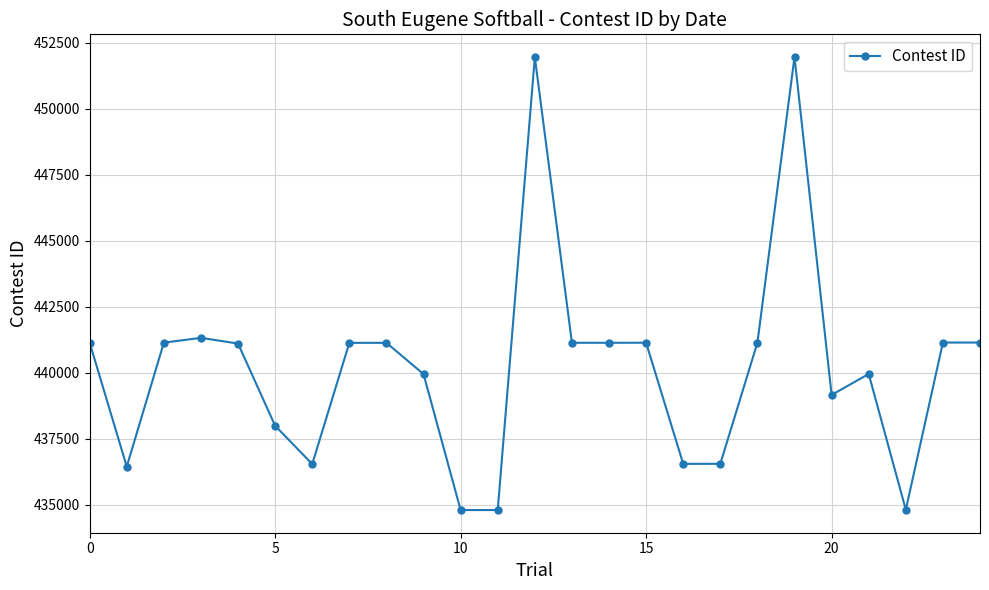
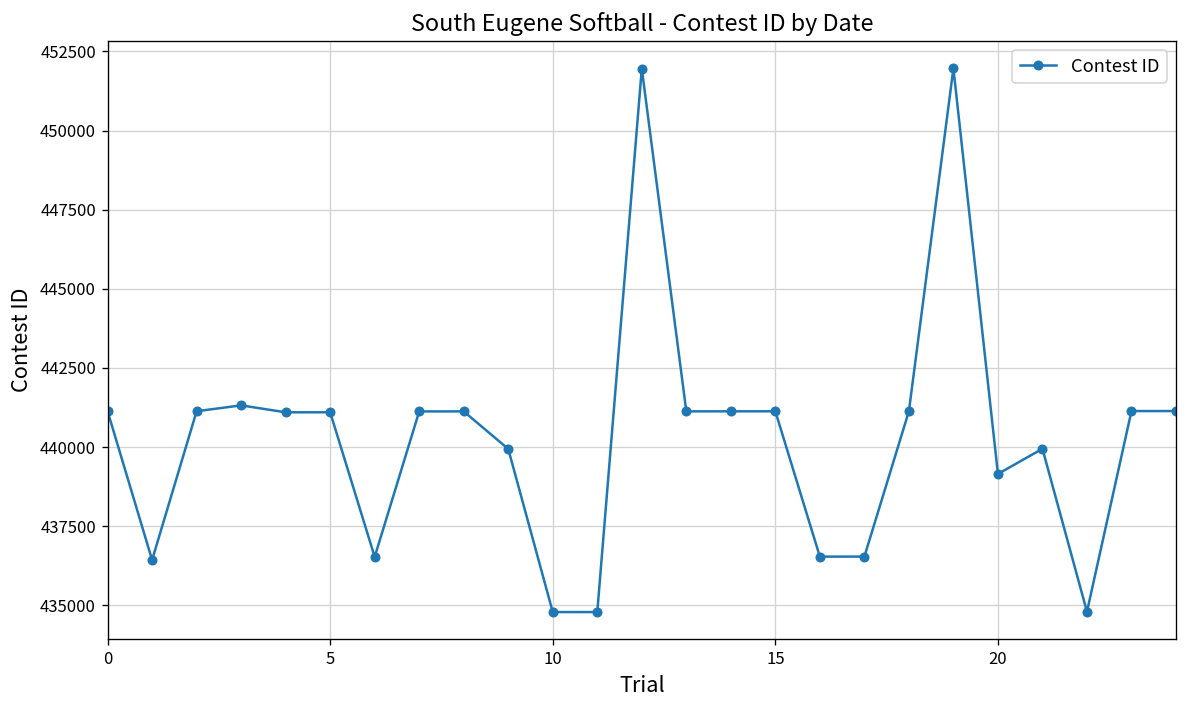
  {
    "0": 441100,
-   "5": 438000,
+   "5": 441100,
    "10": 434800,
    "15": 441100,
    "20": 439200
  }
